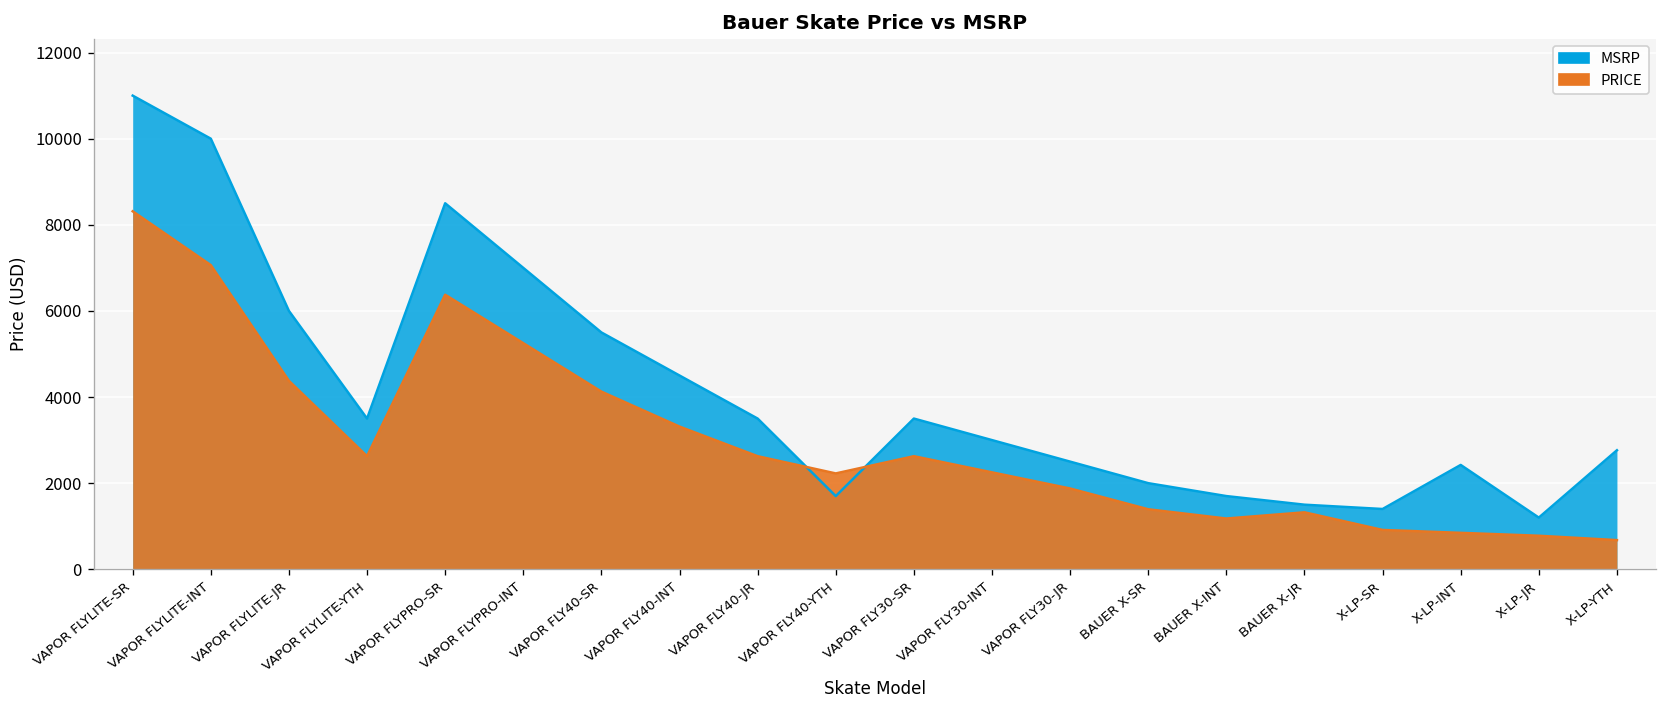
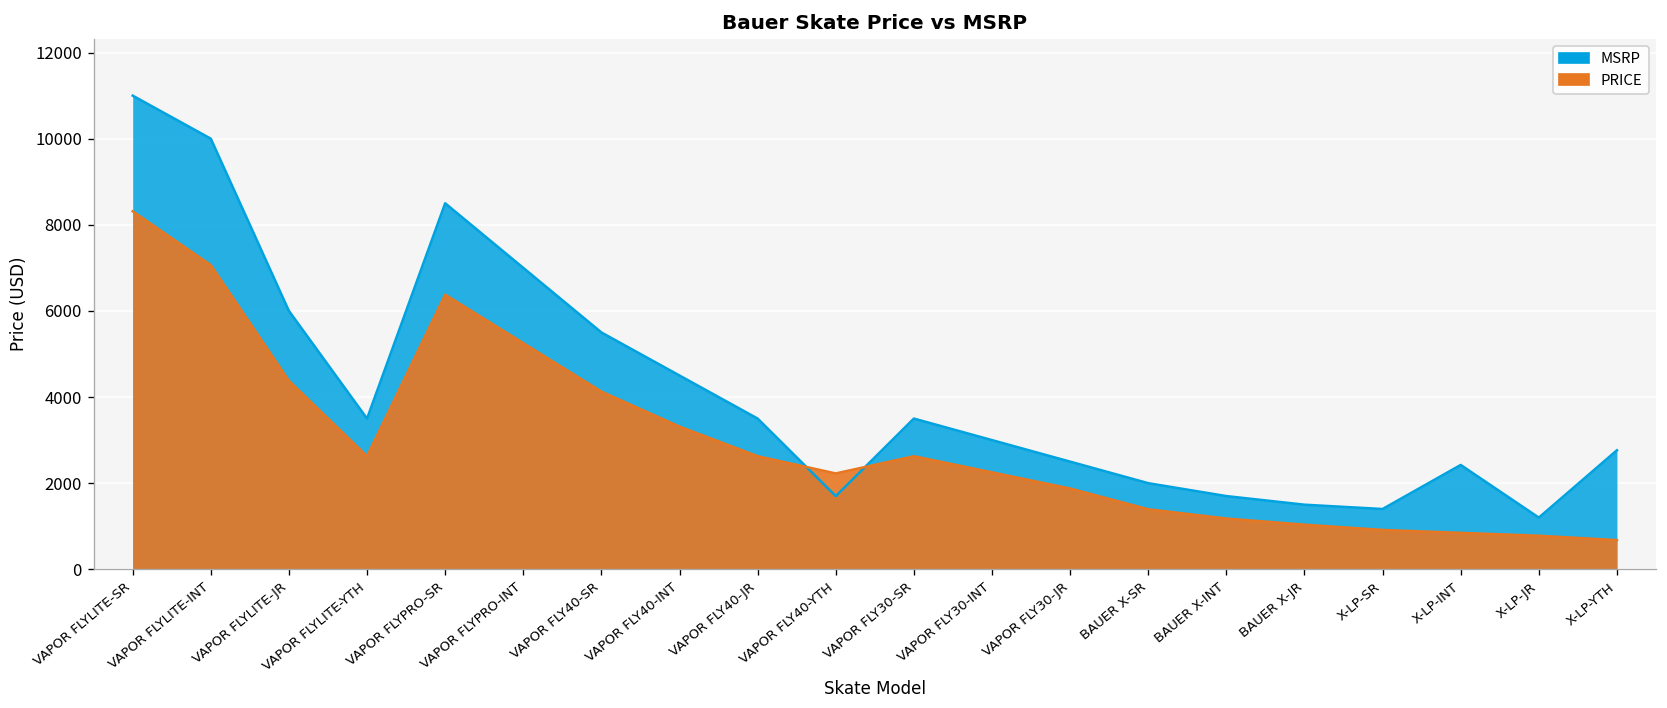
  {
    "MSRP": {
      "VAPOR FLYLITE-SR": 11000,
      "VAPOR FLYLITE-INT": 10000,
      "VAPOR FLYLITE-JR": 6000,
      "VAPOR FLYLITE-YTH": 3500,
      "VAPOR FLYPRO-SR": 8500,
      "VAPOR FLYPRO-INT": 7000,
      "VAPOR FLY40-SR": 5500,
      "VAPOR FLY40-INT": 4500,
      "VAPOR FLY40-JR": 3500,
      "VAPOR FLY40-YTH": 1700,
      "VAPOR FLY30-SR": 3500,
      "VAPOR FLY30-INT": 3000,
      "VAPOR FLY30-JR": 2500,
      "BAUER X-SR": 2000,
      "BAUER X-INT": 1700,
      "BAUER X-JR": 1500,
      "X-LP-SR": 1400,
      "X-LP-INT": 2400,
      "X-LP-JR": 1200,
      "X-LP-YTH": 2800
    },
    "PRICE": {
      "VAPOR FLYLITE-SR": 8300,
      "VAPOR FLYLITE-INT": 7100,
      "VAPOR FLYLITE-JR": 4400,
      "VAPOR FLYLITE-YTH": 2600,
      "VAPOR FLYPRO-SR": 6400,
      "VAPOR FLYPRO-INT": 5300,
      "VAPOR FLY40-SR": 4100,
      "VAPOR FLY40-INT": 3300,
      "VAPOR FLY40-JR": 2600,
      "VAPOR FLY40-YTH": 2200,
      "VAPOR FLY30-SR": 2600,
      "VAPOR FLY30-INT": 2300,
      "VAPOR FLY30-JR": 1900,
      "BAUER X-SR": 1400,
      "BAUER X-INT": 1200,
-     "BAUER X-JR": 1300,
+     "BAUER X-JR": 1000,
      "X-LP-SR": 900,
      "X-LP-INT": 800,
      "X-LP-JR": 800,
      "X-LP-YTH": 700
    }
  }
